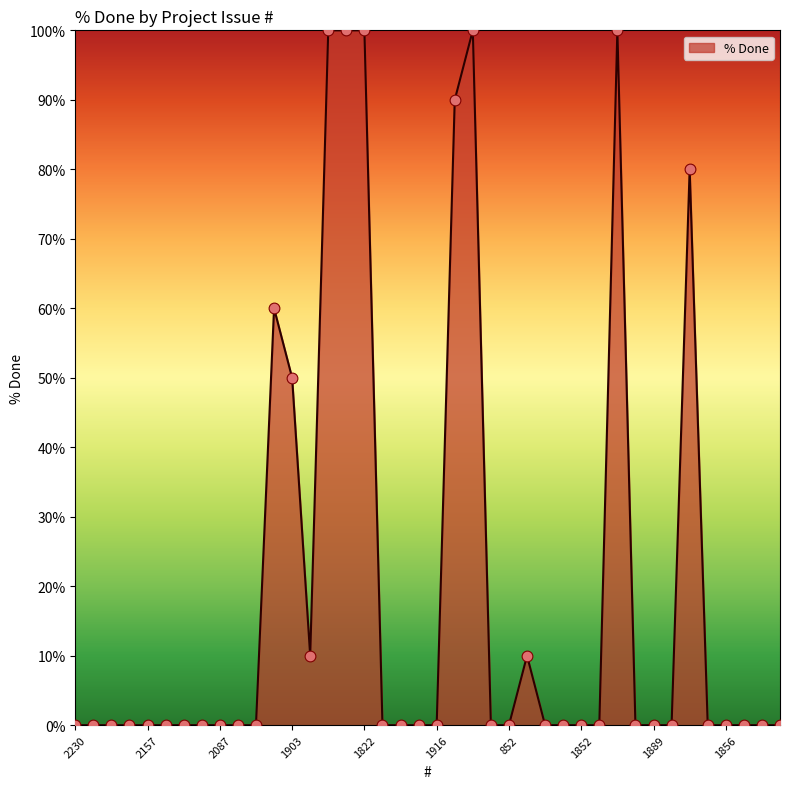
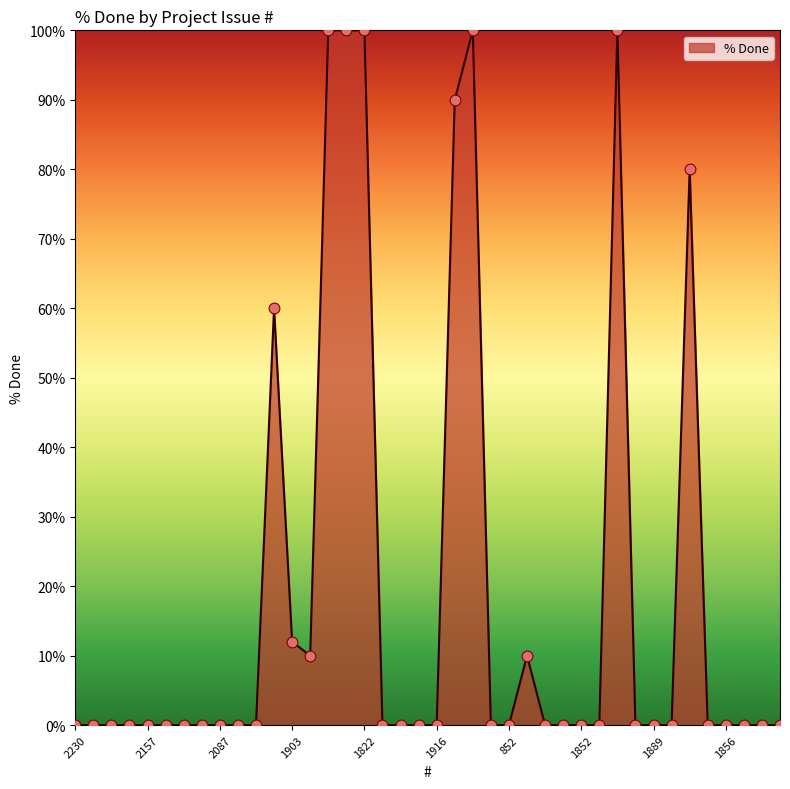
  {
    "2230": "0%",
    "2157": "0%",
    "2087": "0%",
-   "1903": "50%",
+   "1903": "12%",
    "1822": "100%",
    "1916": "0%",
    "852": "0%",
    "1852": "0%",
    "1889": "0%",
    "1856": "0%"
  }
